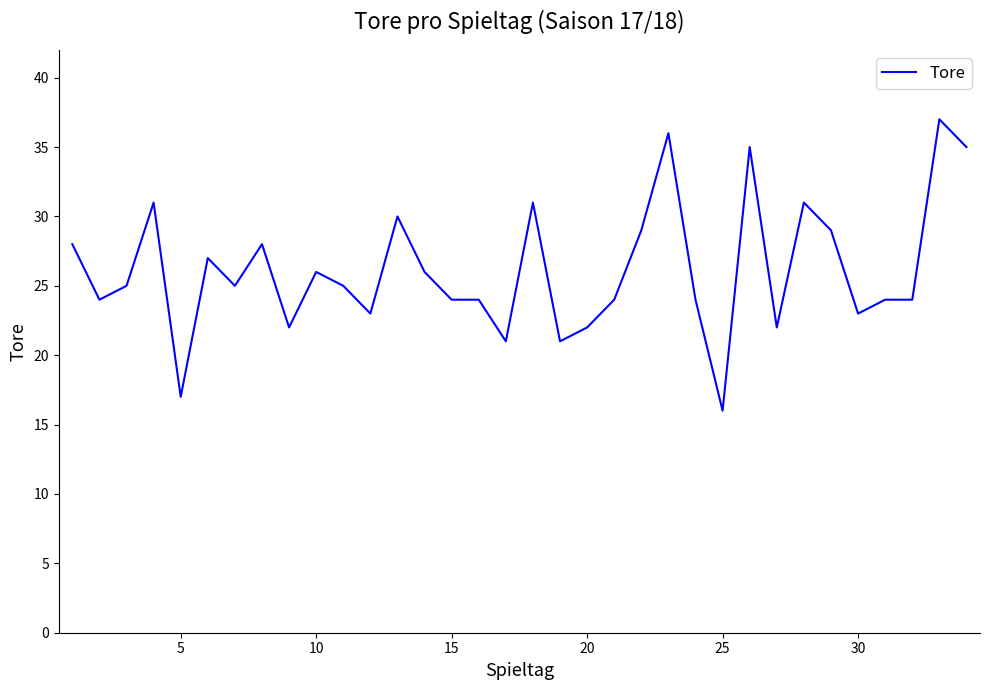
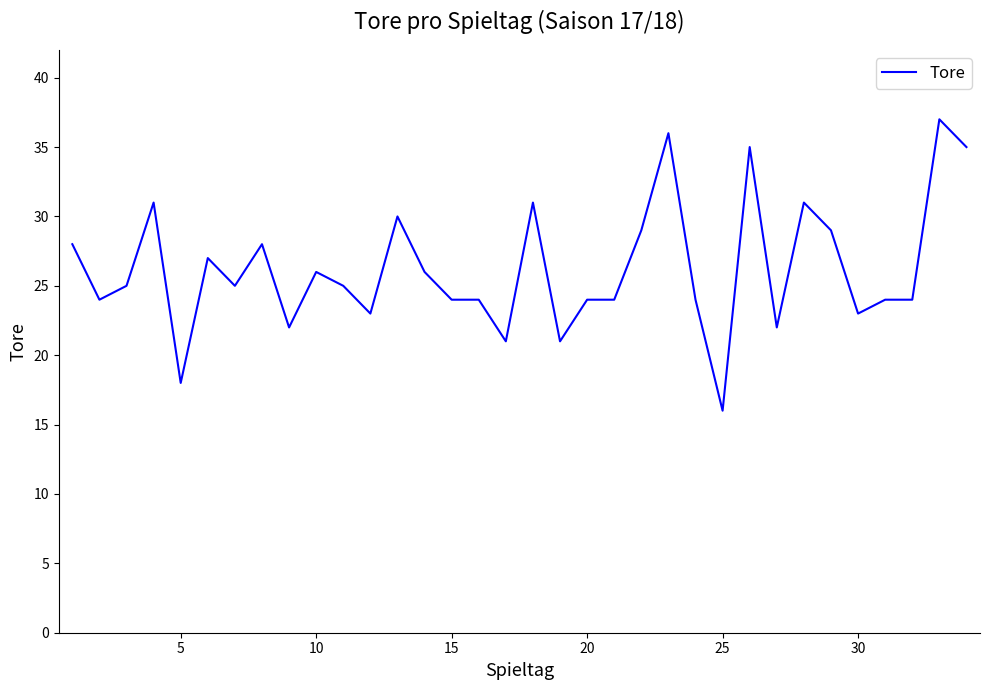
  {
-   "5": 17,
+   "5": 18,
    "10": 26,
    "15": 24,
-   "20": 22,
+   "20": 24,
    "25": 16,
    "30": 23
  }
